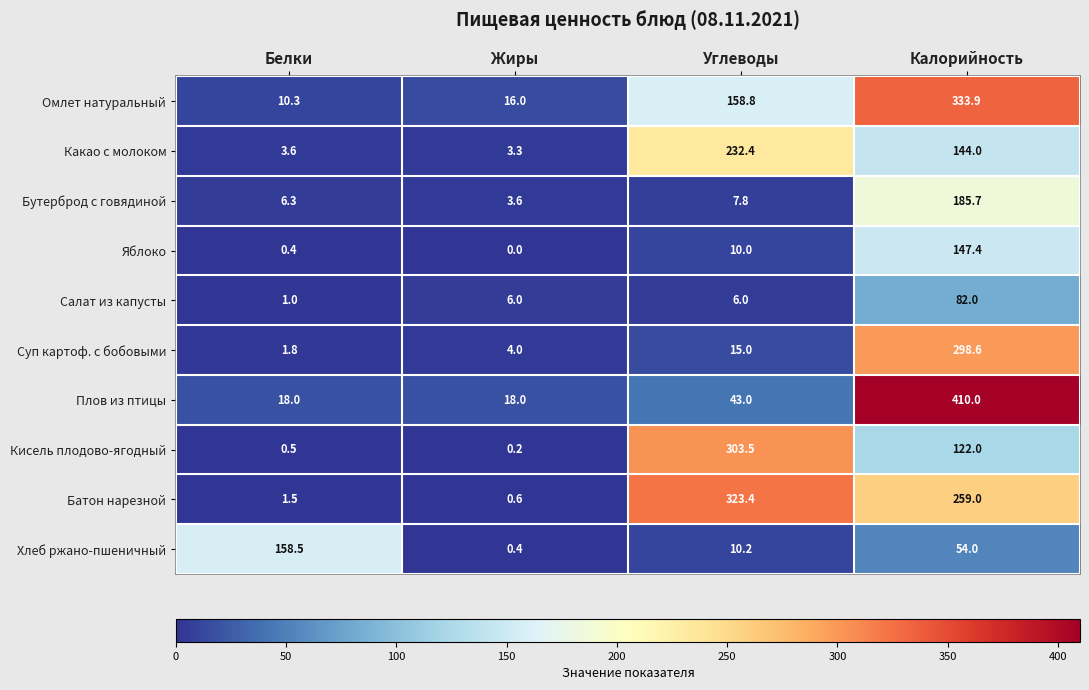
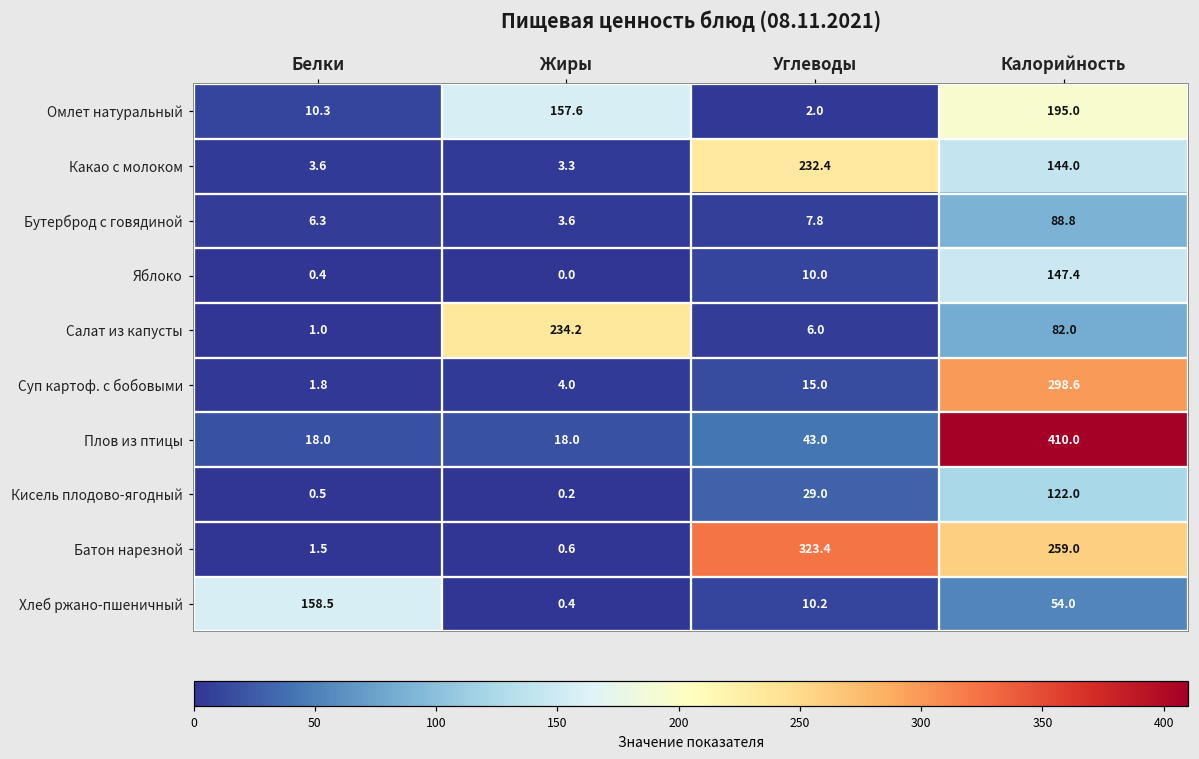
  {
    "Омлет натуральный": {
      "Белки": 10.3,
-     "Жиры": 16.0,
-     "Углеводы": 158.8,
-     "Калорийность": 333.9
+     "Жиры": 157.6,
+     "Углеводы": 2.0,
+     "Калорийность": 195.0
    },
    "Какао с молоком": {
      "Белки": 3.6,
      "Жиры": 3.3,
      "Углеводы": 232.4,
      "Калорийность": 144.0
    },
    "Бутерброд с говядиной": {
      "Белки": 6.3,
      "Жиры": 3.6,
      "Углеводы": 7.8,
-     "Калорийность": 185.7
+     "Калорийность": 88.8
    },
    "Яблоко": {
      "Белки": 0.4,
      "Жиры": 0.0,
      "Углеводы": 10.0,
      "Калорийность": 147.4
    },
    "Салат из капусты": {
      "Белки": 1.0,
-     "Жиры": 6.0,
+     "Жиры": 234.2,
      "Углеводы": 6.0,
      "Калорийность": 82.0
    },
    "Суп картоф. с бобовыми": {
      "Белки": 1.8,
      "Жиры": 4.0,
      "Углеводы": 15.0,
      "Калорийность": 298.6
    },
    "Плов из птицы": {
      "Белки": 18.0,
      "Жиры": 18.0,
      "Углеводы": 43.0,
      "Калорийность": 410.0
    },
    "Кисель плодово-ягодный": {
      "Белки": 0.5,
      "Жиры": 0.2,
-     "Углеводы": 303.5,
+     "Углеводы": 29.0,
      "Калорийность": 122.0
    },
    "Батон нарезной": {
      "Белки": 1.5,
      "Жиры": 0.6,
      "Углеводы": 323.4,
      "Калорийность": 259.0
    },
    "Хлеб ржано-пшеничный": {
      "Белки": 158.5,
      "Жиры": 0.4,
      "Углеводы": 10.2,
      "Калорийность": 54.0
    }
  }
